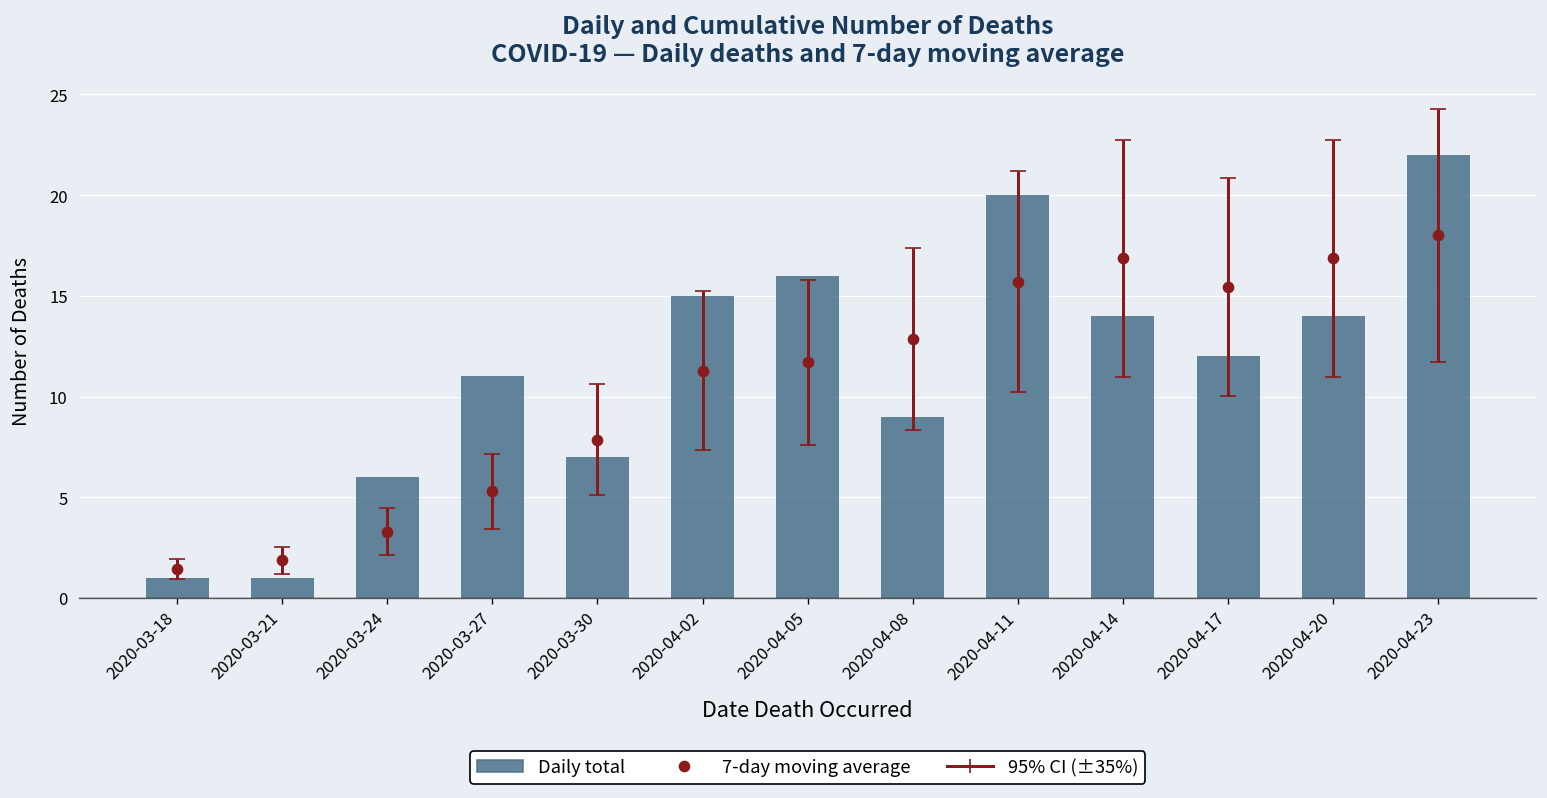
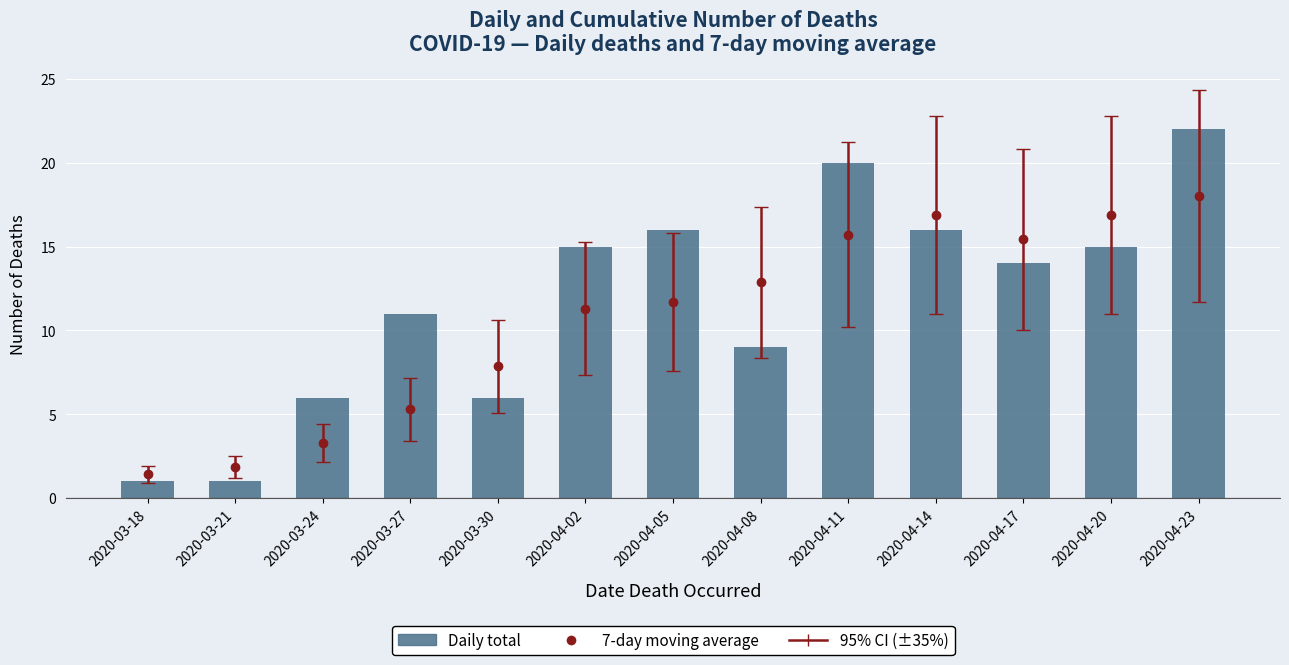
  {
    "Daily total": {
      "2020-03-18": 1,
      "2020-03-21": 1,
      "2020-03-24": 6,
      "2020-03-27": 11,
-     "2020-03-30": 7,
+     "2020-03-30": 6,
      "2020-04-02": 15,
      "2020-04-05": 16,
      "2020-04-08": 9,
      "2020-04-11": 20,
-     "2020-04-14": 14,
-     "2020-04-17": 12,
-     "2020-04-20": 14,
+     "2020-04-14": 16,
+     "2020-04-17": 14,
+     "2020-04-20": 15,
      "2020-04-23": 22
    }
  }
